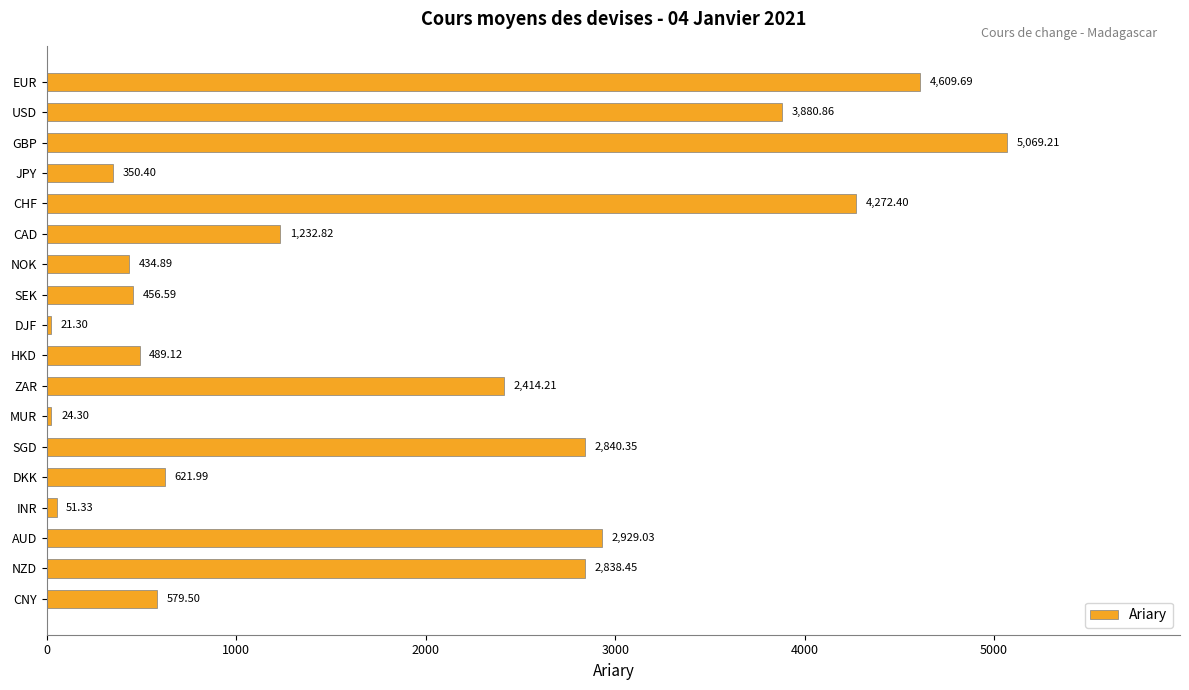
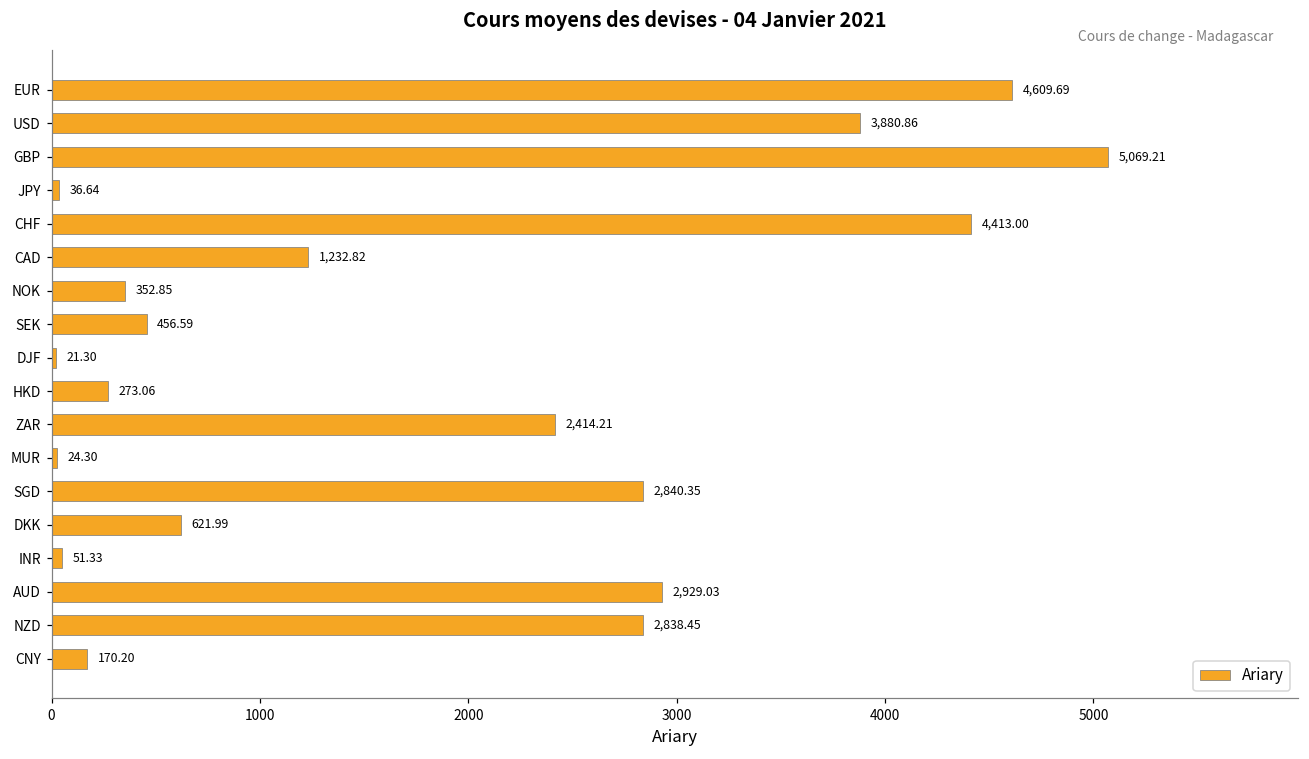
  {
    "EUR": "4,609.69",
    "USD": "3,880.86",
    "GBP": "5,069.21",
-   "JPY": "350.40",
-   "CHF": "4,272.40",
+   "JPY": "36.64",
+   "CHF": "4,413.00",
    "CAD": "1,232.82",
-   "NOK": "434.89",
+   "NOK": "352.85",
    "SEK": "456.59",
    "DJF": "21.30",
-   "HKD": "489.12",
+   "HKD": "273.06",
    "ZAR": "2,414.21",
    "MUR": "24.30",
    "SGD": "2,840.35",
    "DKK": "621.99",
    "INR": "51.33",
    "AUD": "2,929.03",
    "NZD": "2,838.45",
-   "CNY": "579.50"
+   "CNY": "170.20"
  }
